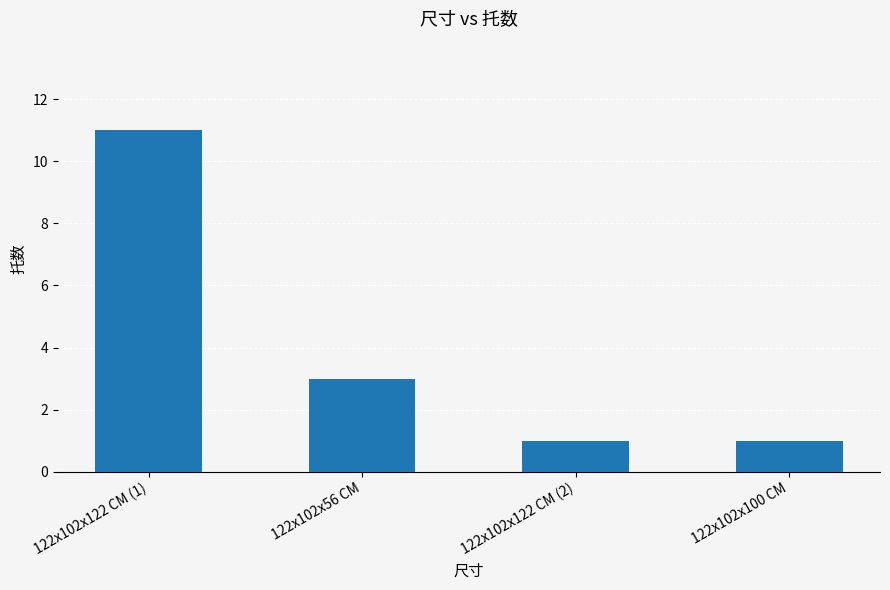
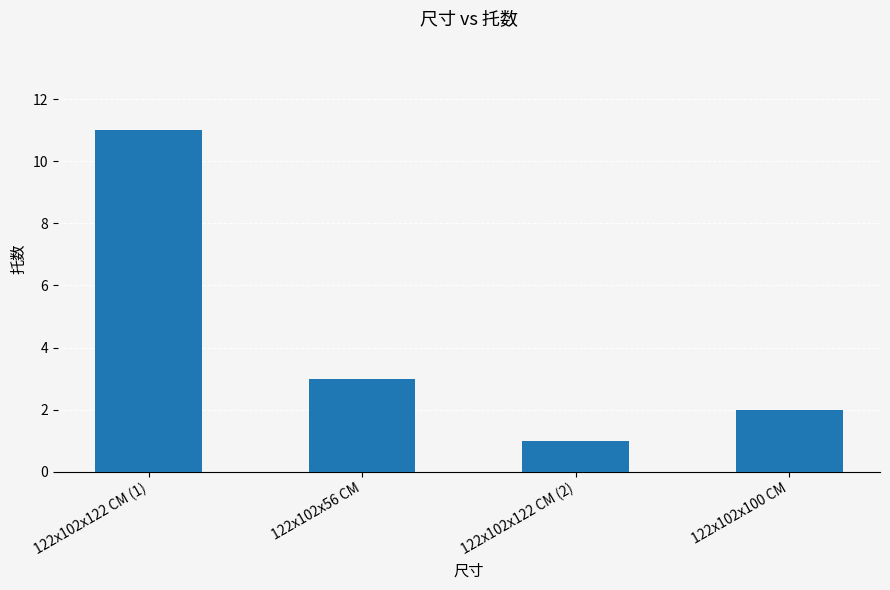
  {
    "122x102x122 CM (1)": 11,
    "122x102x56 CM": 3,
    "122x102x122 CM (2)": 1,
-   "122x102x100 CM": 1
+   "122x102x100 CM": 2
  }
